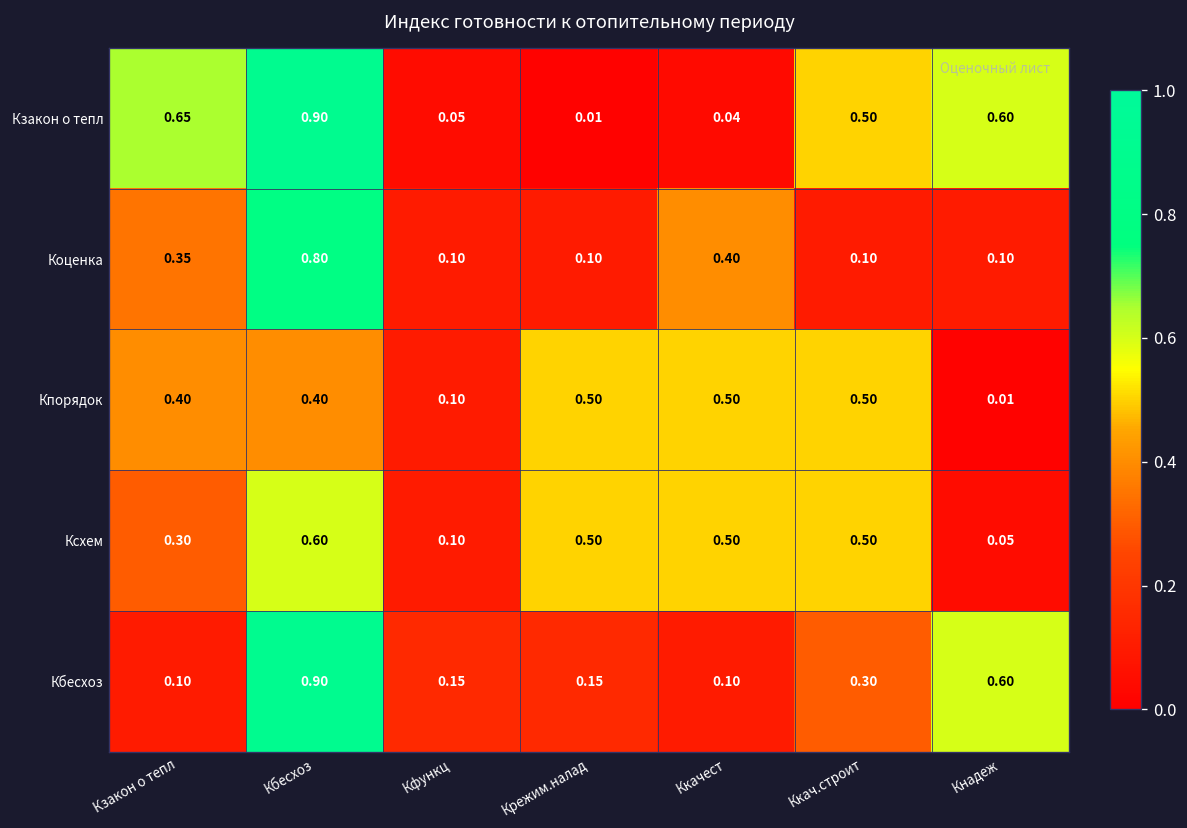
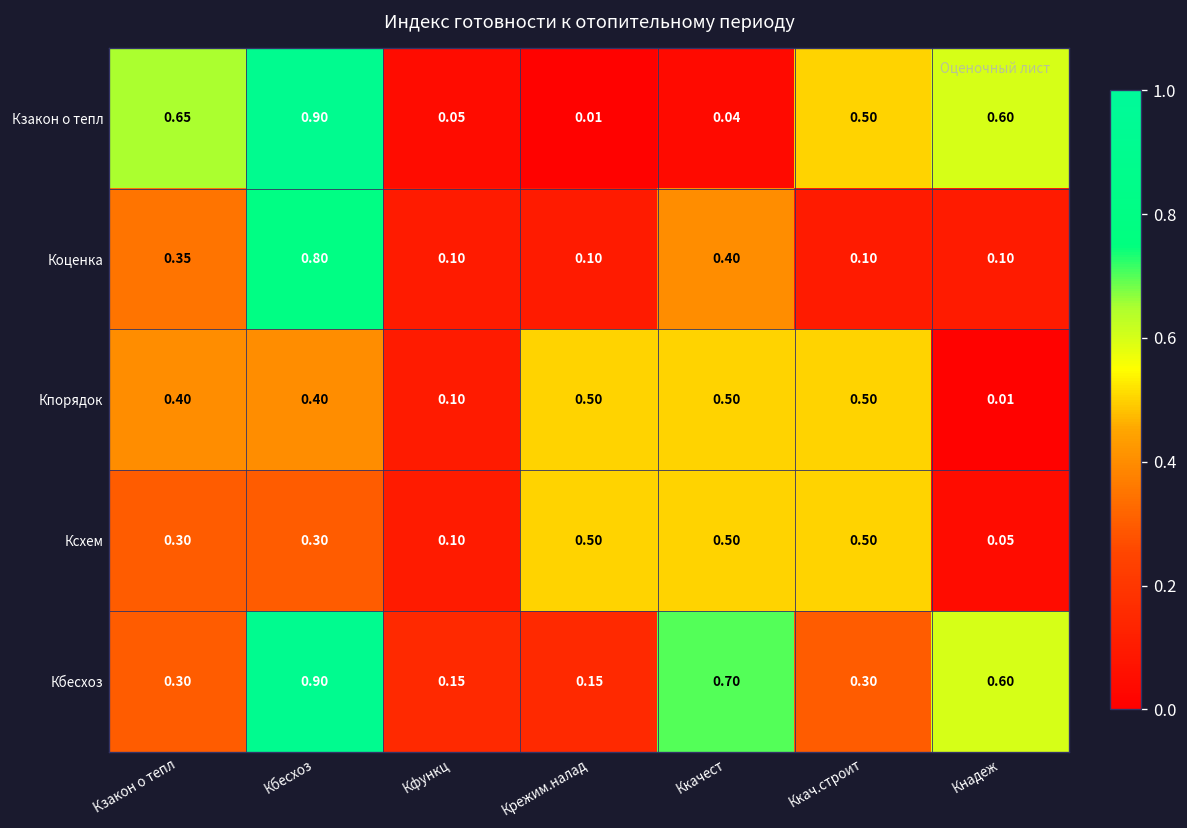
  {
    "Кзакон о тепл": {
      "Кзакон о тепл": 0.65,
      "Кбесхоз": 0.90,
      "Кфункц": 0.05,
      "Крежим.налад": 0.01,
      "Ккачест": 0.04,
      "Ккач.строит": 0.50
    },
    "Коценка": {
      "Кзакон о тепл": 0.35,
      "Кбесхоз": 0.80,
      "Кфункц": 0.10,
      "Крежим.налад": 0.10,
      "Ккачест": 0.40,
      "Ккач.строит": 0.10,
      "Кнадеж": 0.10
    },
    "Кпорядок": {
      "Кзакон о тепл": 0.40,
      "Кбесхоз": 0.40,
      "Кфункц": 0.10,
      "Крежим.налад": 0.50,
      "Ккачест": 0.50,
      "Ккач.строит": 0.50,
      "Кнадеж": 0.01
    },
    "Ксхем": {
      "Кзакон о тепл": 0.30,
-     "Кбесхоз": 0.60,
+     "Кбесхоз": 0.30,
      "Кфункц": 0.10,
      "Крежим.налад": 0.50,
      "Ккачест": 0.50,
      "Ккач.строит": 0.50,
      "Кнадеж": 0.05
    },
    "Кбесхоз": {
-     "Кзакон о тепл": 0.10,
+     "Кзакон о тепл": 0.30,
      "Кбесхоз": 0.90,
      "Кфункц": 0.15,
      "Крежим.налад": 0.15,
-     "Ккачест": 0.10,
+     "Ккачест": 0.70,
      "Ккач.строит": 0.30,
      "Кнадеж": 0.60
    }
  }
